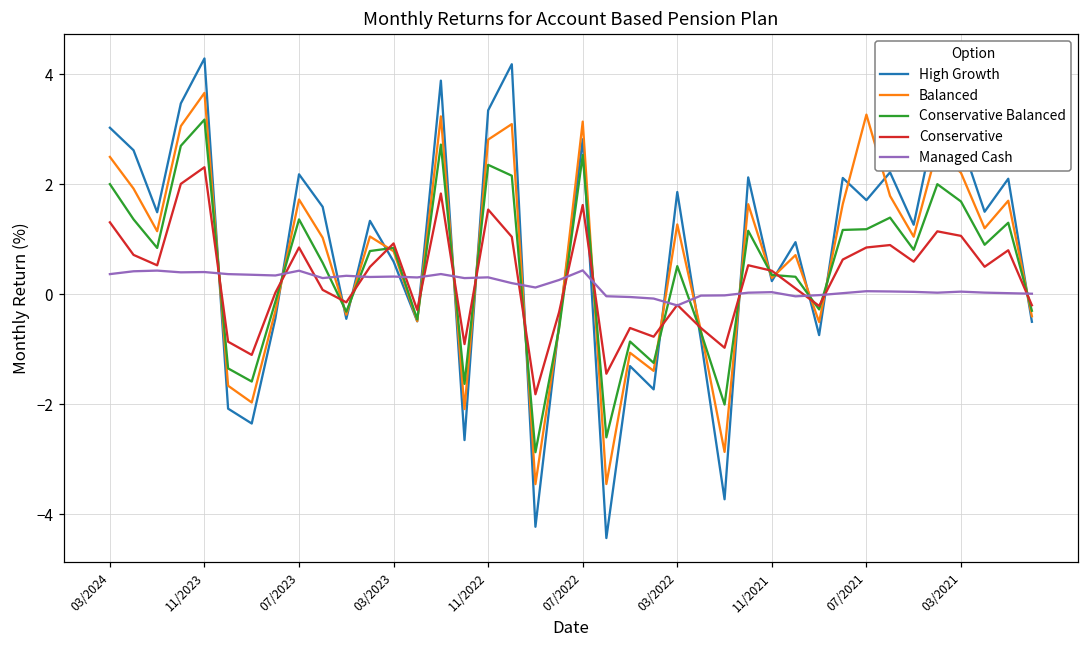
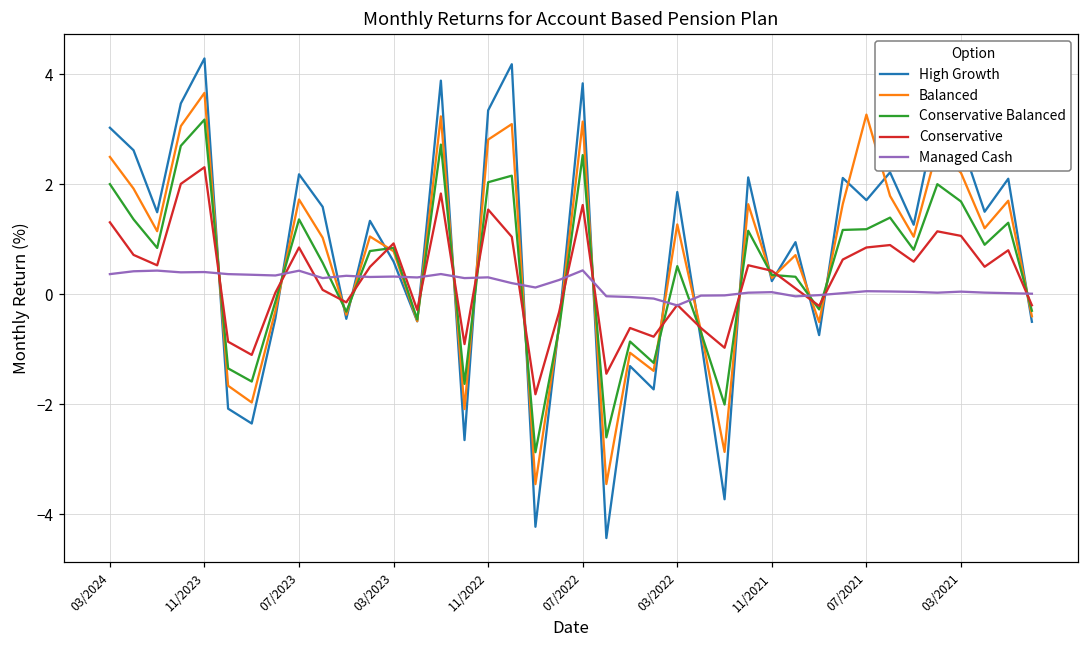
  {
    "High Growth": {
      "03/2024": 3.0,
      "11/2023": 4.3,
      "07/2023": 2.2,
      "03/2023": 0.6,
      "11/2022": 3.3,
-     "07/2022": 2.8,
+     "07/2022": 3.8,
      "03/2022": 1.9,
      "11/2021": 0.2,
      "07/2021": 1.7
    },
    "Balanced": {
      "03/2024": 2.5,
      "11/2023": 3.7,
      "07/2023": 1.7,
      "03/2023": 0.8,
      "11/2022": 2.8,
      "07/2022": 3.1,
      "03/2022": 1.3,
      "11/2021": 0.3,
      "07/2021": 3.3,
      "03/2021": 2.2
    },
    "Conservative Balanced": {
      "03/2024": 2.0,
      "11/2023": 3.2,
      "07/2023": 1.4,
      "03/2023": 0.8,
-     "11/2022": 2.4,
+     "11/2022": 2.0,
      "07/2022": 2.5,
      "03/2022": 0.5,
      "11/2021": 0.4,
      "07/2021": 1.2,
      "03/2021": 1.7
    },
    "Conservative": {
      "03/2024": 1.3,
      "11/2023": 2.3,
      "07/2023": 0.9,
      "03/2023": 0.9,
      "11/2022": 1.5,
      "07/2022": 1.6,
      "11/2021": 0.4,
      "07/2021": 0.9,
      "03/2021": 1.1
    },
    "Managed Cash": {
      "03/2024": 0.4,
      "11/2023": 0.4,
      "07/2023": 0.4,
      "03/2023": 0.3,
      "11/2022": 0.3,
      "07/2022": 0.4,
      "11/2021": 0.0,
      "07/2021": 0.1,
      "03/2021": 0.0
    }
  }
